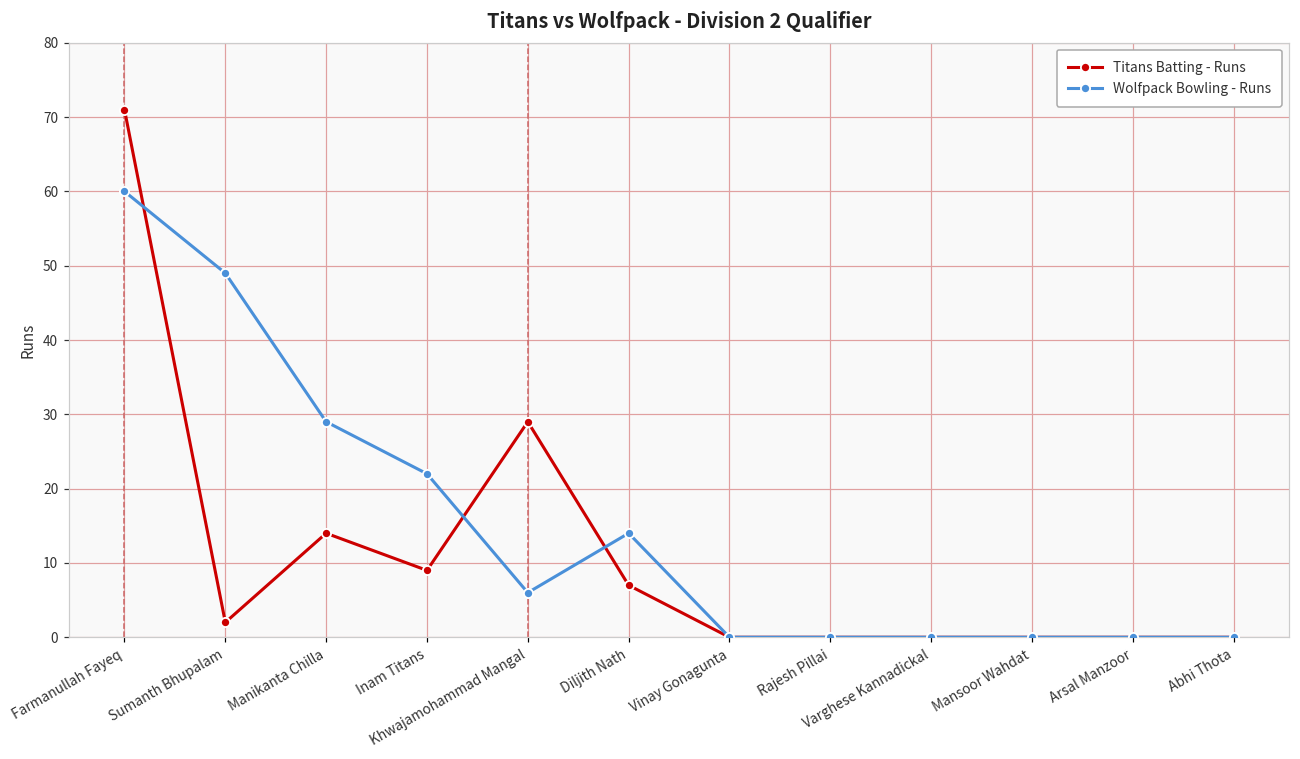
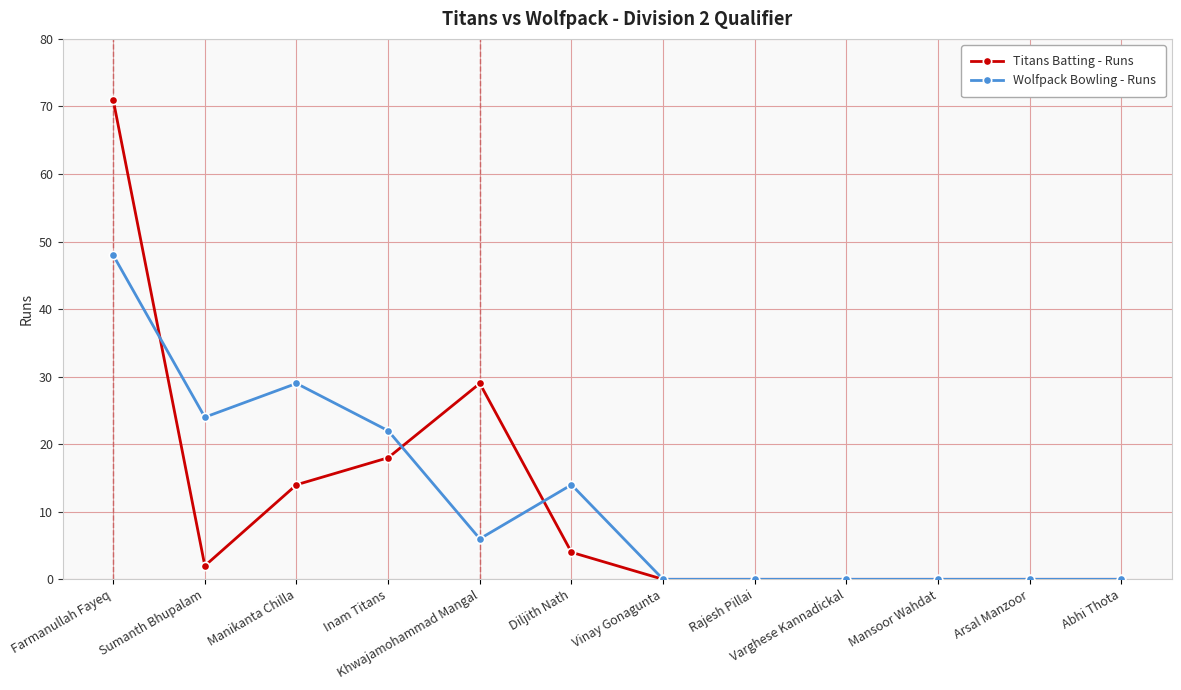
  {
    "Titans Batting - Runs": {
      "Farmanullah Fayeq": 71,
      "Sumanth Bhupalam": 2,
      "Manikanta Chilla": 14,
-     "Inam Titans": 9,
+     "Inam Titans": 18,
      "Khwajamohammad Mangal": 29,
-     "Diljith Nath": 7
+     "Diljith Nath": 4
    },
    "Wolfpack Bowling - Runs": {
-     "Farmanullah Fayeq": 60,
-     "Sumanth Bhupalam": 49,
+     "Farmanullah Fayeq": 48,
+     "Sumanth Bhupalam": 24,
      "Manikanta Chilla": 29,
      "Inam Titans": 22,
      "Khwajamohammad Mangal": 6,
      "Diljith Nath": 14
    }
  }
